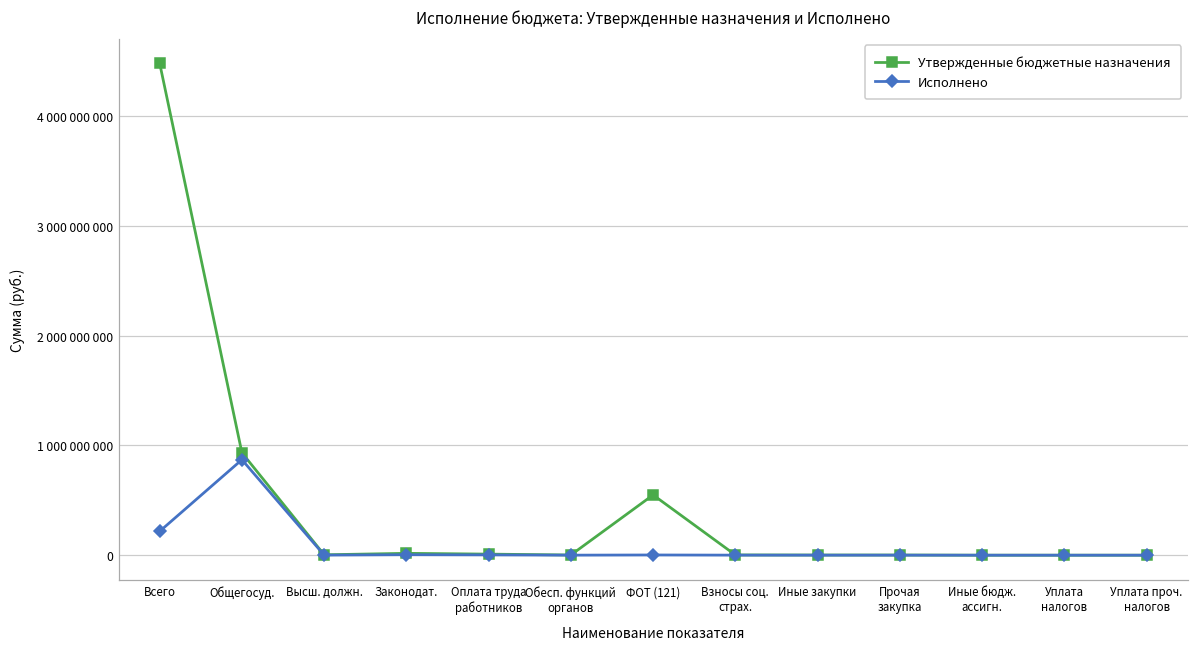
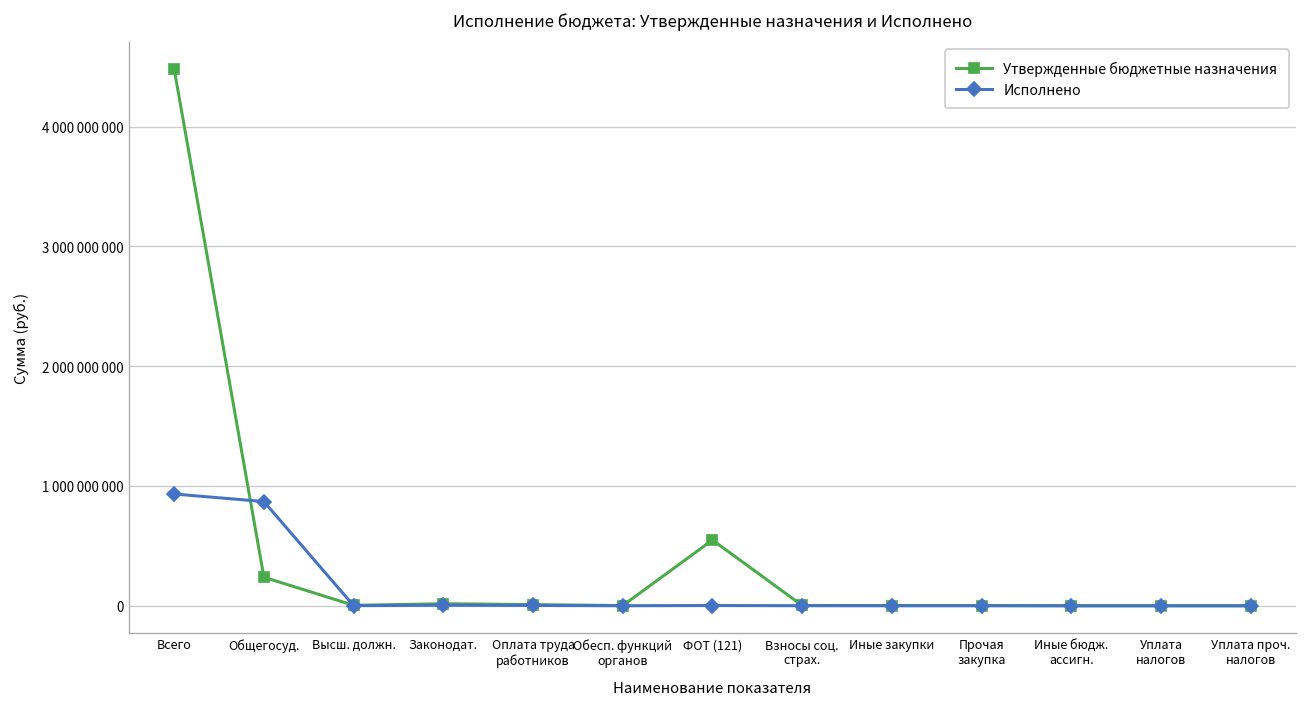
  {
    "Утвержденные бюджетные назначения": {
      "Всего": 4500000000,
-     "Общегосуд.": 900000000,
+     "Общегосуд.": 200000000,
      "ФОТ (121)": 500000000
    },
    "Исполнено": {
-     "Всего": 200000000,
+     "Всего": 900000000,
      "Общегосуд.": 900000000,
      "ФОТ (121)": 0
    }
  }
